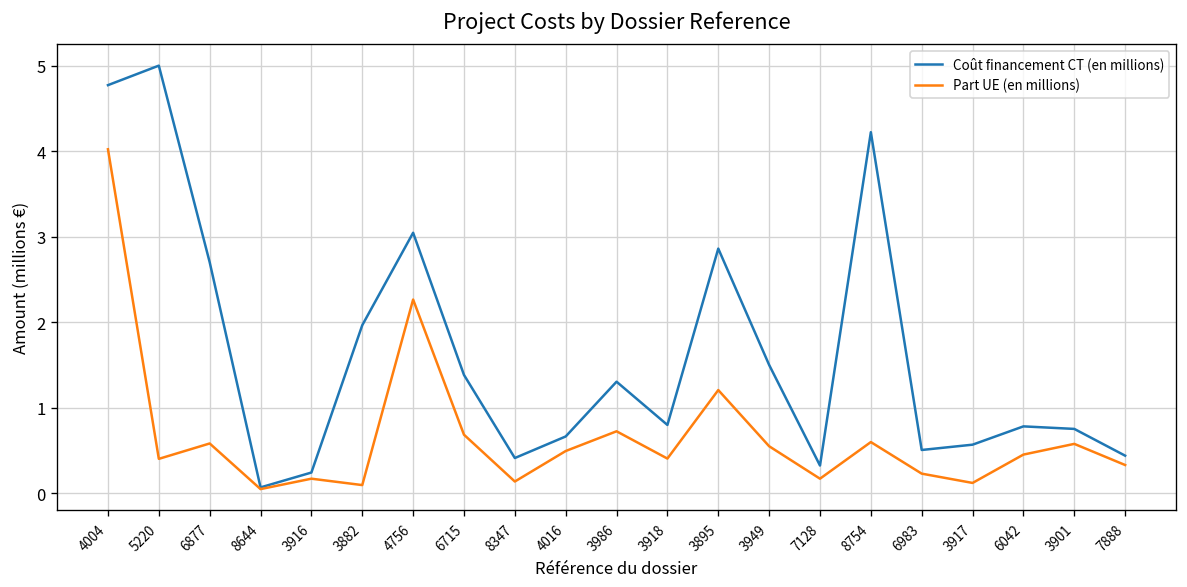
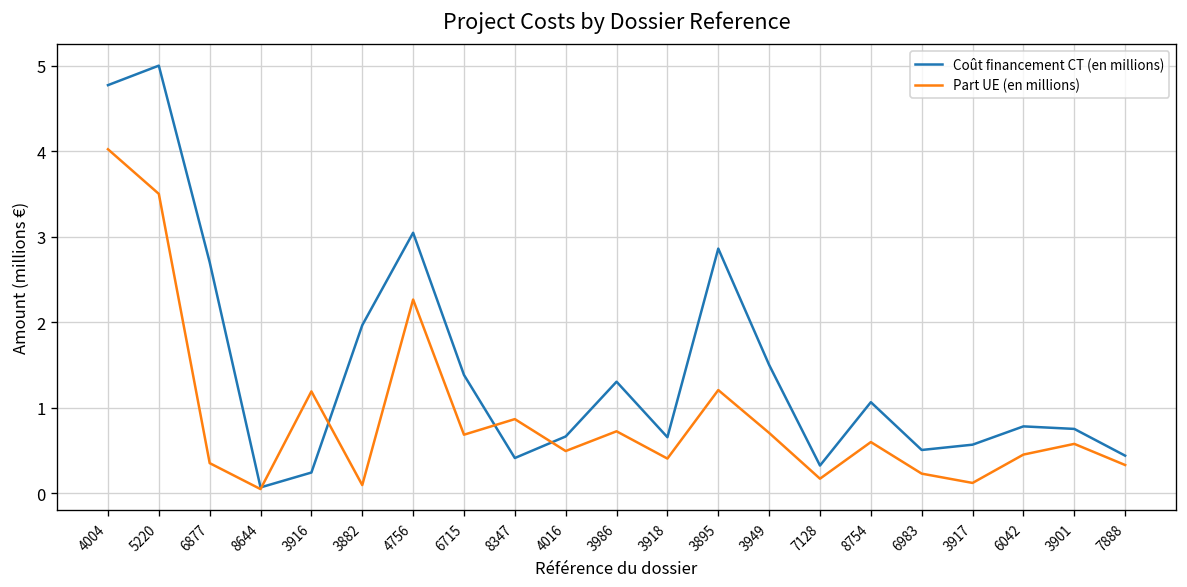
  {
    "Coût financement CT (en millions)": {
      "4004": 4.8,
      "5220": 5.0,
      "6877": 2.7,
      "3916": 0.2,
      "3882": 2.0,
      "4756": 3.0,
      "6715": 1.4,
      "8347": 0.4,
      "4016": 0.7,
      "3986": 1.3,
-     "3918": 0.8,
+     "3918": 0.7,
      "3895": 2.9,
      "3949": 1.5,
      "7128": 0.3,
-     "8754": 4.2,
+     "8754": 1.1,
      "6983": 0.5,
      "3917": 0.6,
      "6042": 0.8,
      "3901": 0.8,
      "7888": 0.4
    },
    "Part UE (en millions)": {
      "4004": 4.0,
-     "5220": 0.4,
-     "6877": 0.6,
-     "3916": 0.2,
+     "5220": 3.5,
+     "6877": 0.4,
+     "3916": 1.2,
      "3882": 0.1,
      "4756": 2.3,
      "6715": 0.7,
-     "8347": 0.1,
+     "8347": 0.9,
      "4016": 0.5,
      "3986": 0.7,
      "3918": 0.4,
      "3895": 1.2,
-     "3949": 0.5,
+     "3949": 0.7,
      "7128": 0.2,
      "8754": 0.6,
      "6983": 0.2,
      "3917": 0.1,
      "6042": 0.5,
      "3901": 0.6,
      "7888": 0.3
    }
  }
